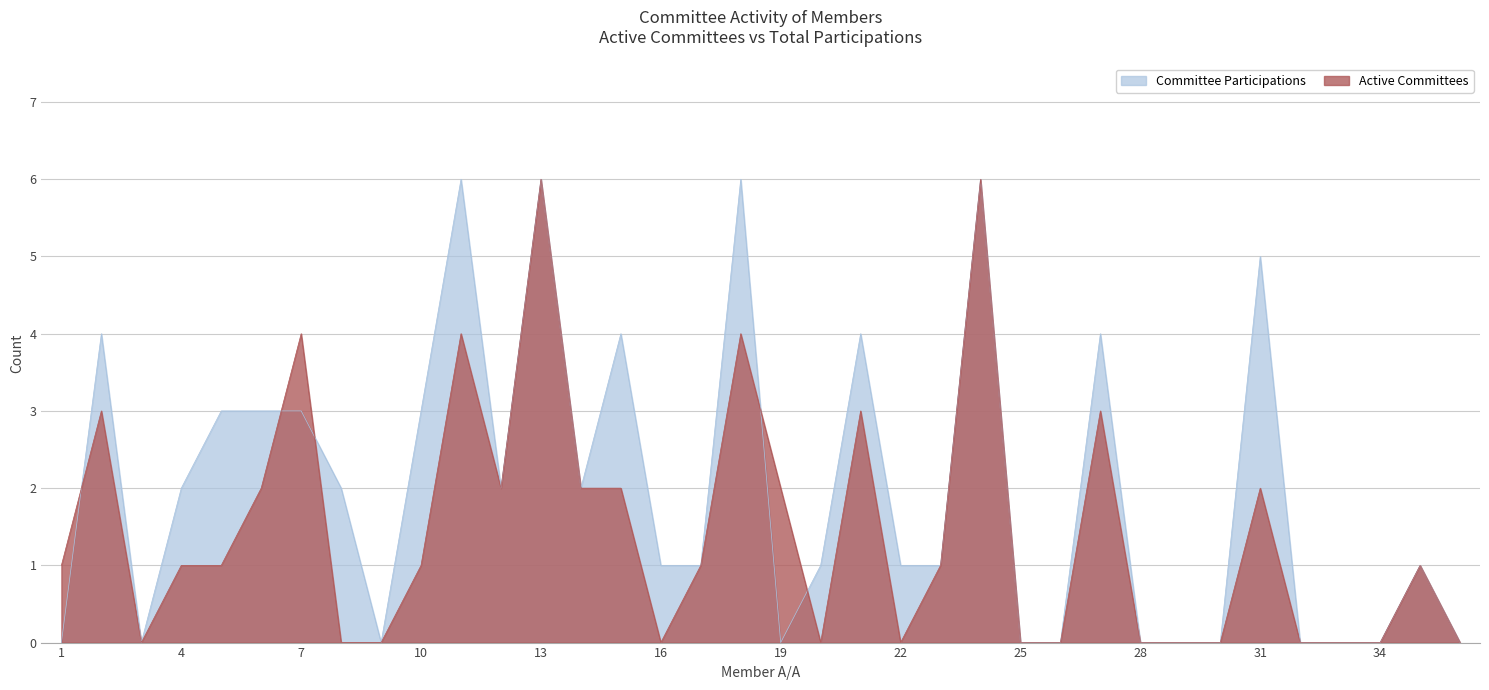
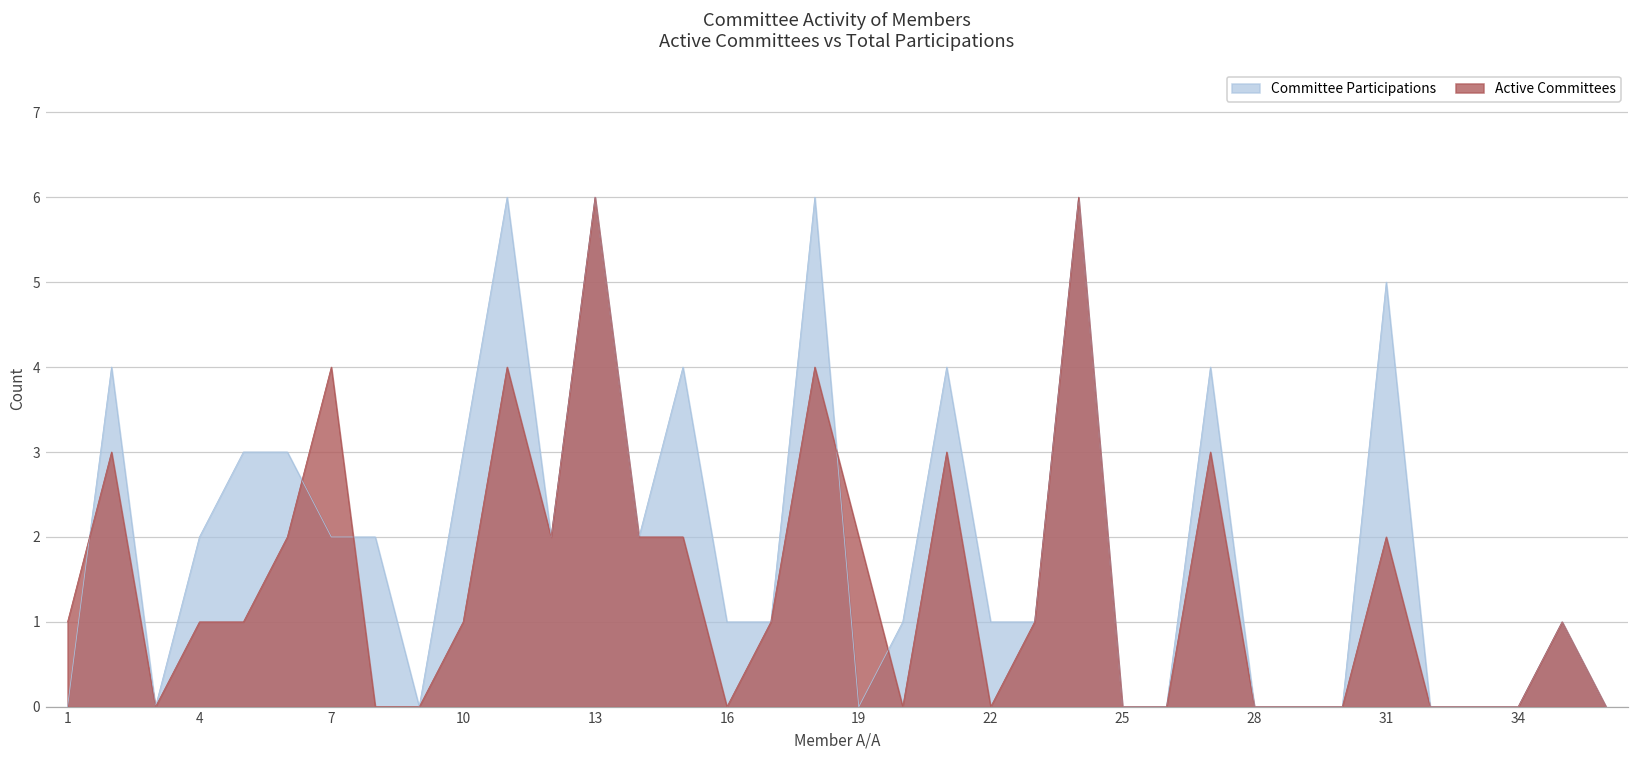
  {
    "Committee Participations": {
      "1": 0,
      "4": 2,
-     "7": 3,
+     "7": 2,
      "10": 3,
      "16": 1,
      "19": 0,
      "22": 1,
      "31": 5
    },
    "Active Committees": {
      "1": 1,
      "4": 1,
      "7": 4,
      "10": 1,
      "16": 0,
      "19": 2,
      "22": 0,
      "31": 2
    }
  }
